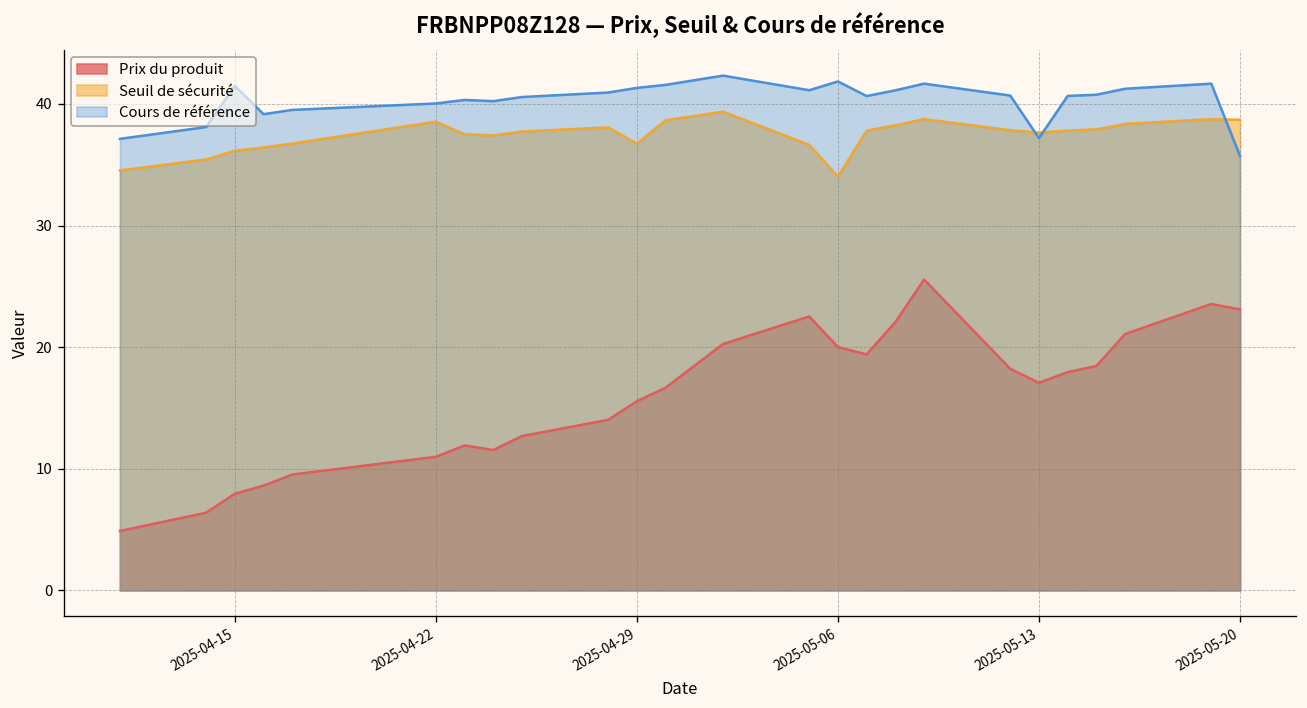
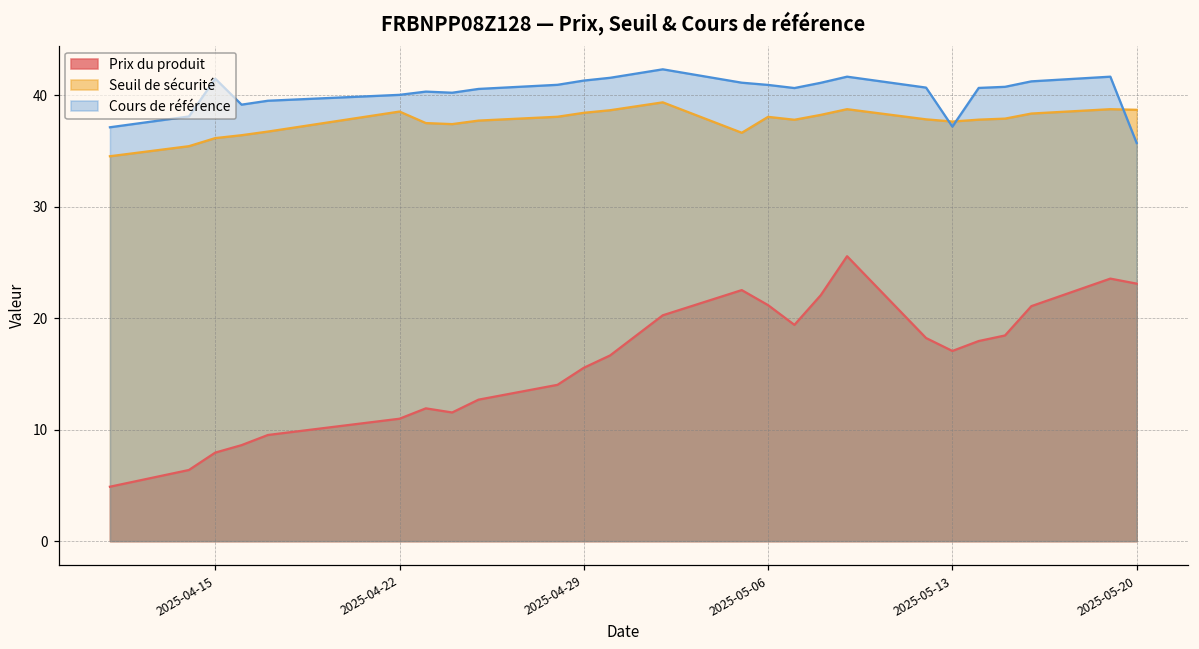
  {
    "Prix du produit": {
      "2025-04-15": 7.9,
      "2025-04-22": 11.0,
      "2025-04-29": 15.6,
-     "2025-05-06": 20.0,
+     "2025-05-06": 21.2,
      "2025-05-13": 17.1,
      "2025-05-20": 23.1
    },
    "Seuil de sécurité": {
      "2025-04-15": 36.2,
      "2025-04-22": 38.5,
-     "2025-04-29": 36.7,
-     "2025-05-06": 34.0,
+     "2025-04-29": 38.4,
+     "2025-05-06": 38.1,
      "2025-05-13": 37.6,
      "2025-05-20": 38.7
    },
    "Cours de référence": {
      "2025-04-22": 40.0,
      "2025-04-29": 41.3,
-     "2025-05-06": 41.9,
+     "2025-05-06": 40.9,
      "2025-05-13": 37.2,
      "2025-05-20": 35.7
    }
  }
